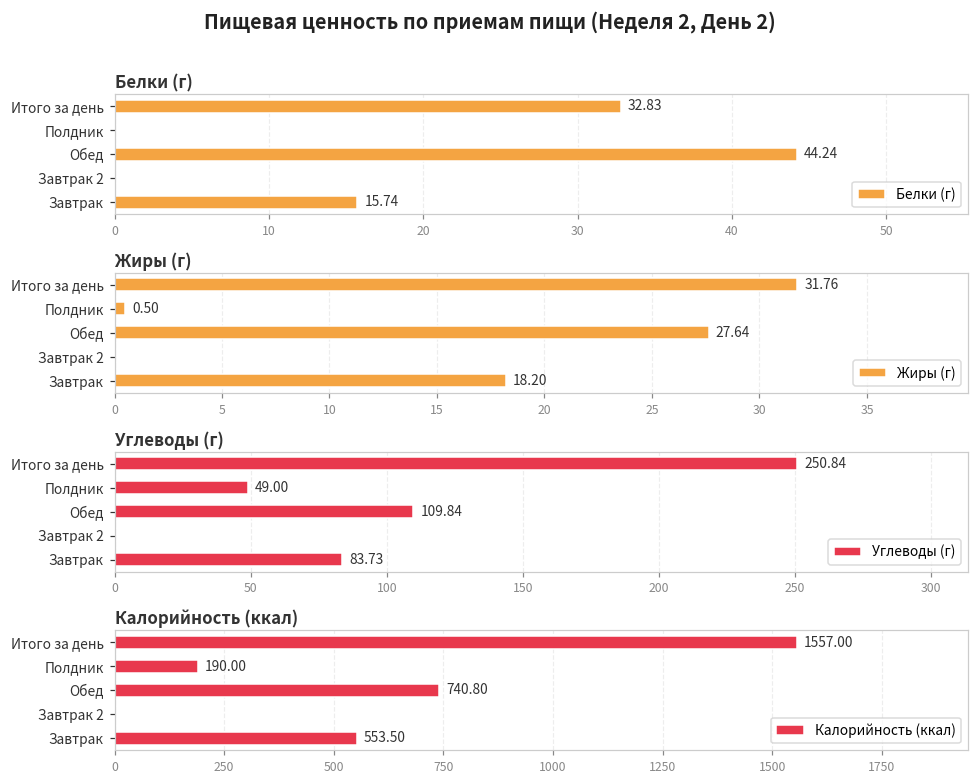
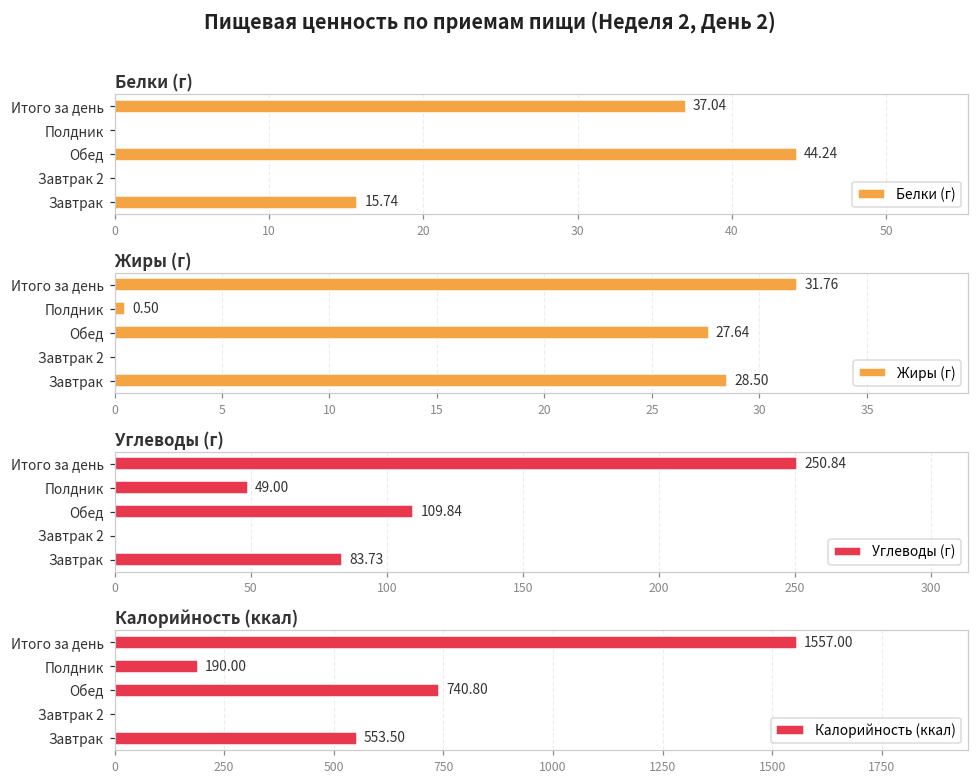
  {
    "Белки (г)": {
-     "Итого за день": 32.83,
+     "Итого за день": 37.04,
      "Обед": 44.24,
      "Завтрак": 15.74
    },
    "Жиры (г)": {
      "Итого за день": 31.76,
      "Полдник": 0.50,
      "Обед": 27.64,
-     "Завтрак": 18.20
+     "Завтрак": 28.50
    },
    "Углеводы (г)": {
      "Итого за день": 250.84,
      "Полдник": 49.00,
      "Обед": 109.84,
      "Завтрак": 83.73
    },
    "Калорийность (ккал)": {
      "Итого за день": 1557.00,
      "Полдник": 190.00,
      "Обед": 740.80,
      "Завтрак": 553.50
    }
  }
